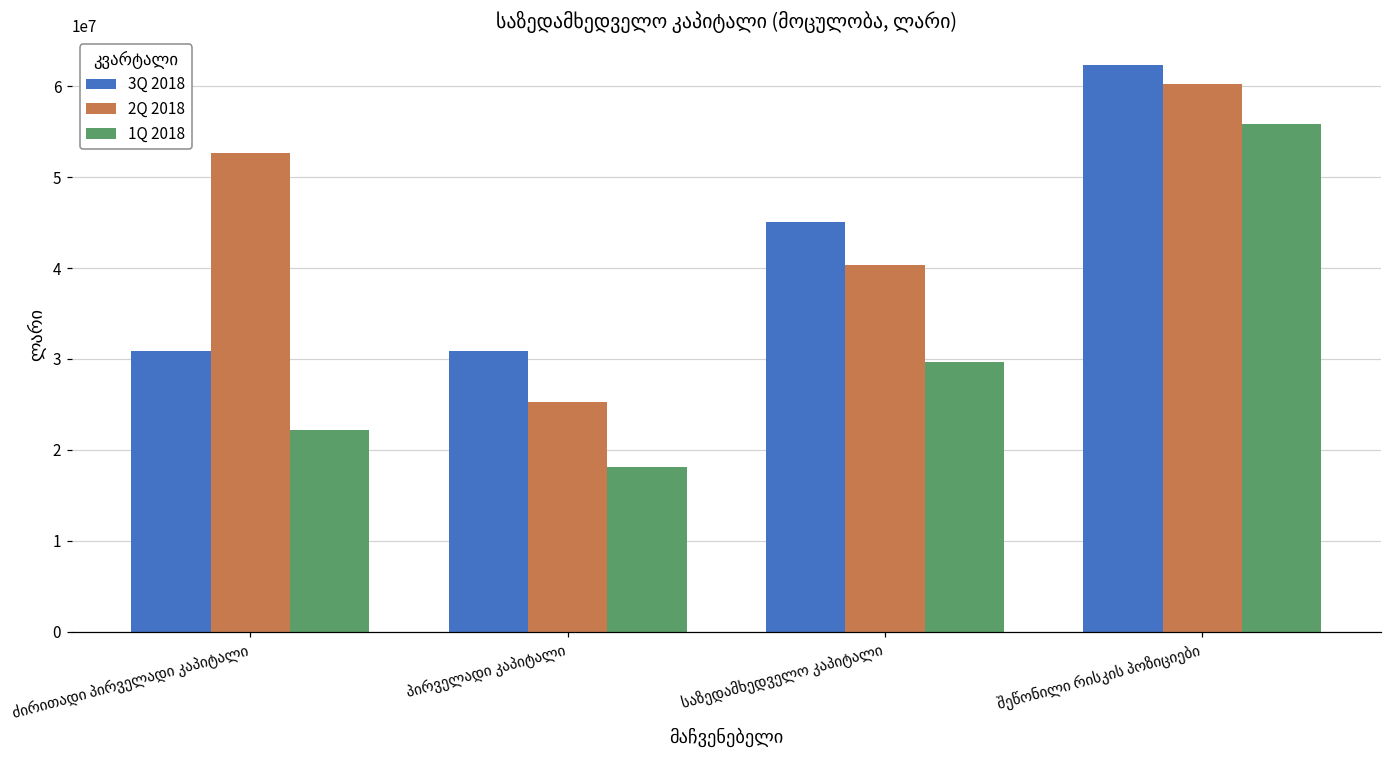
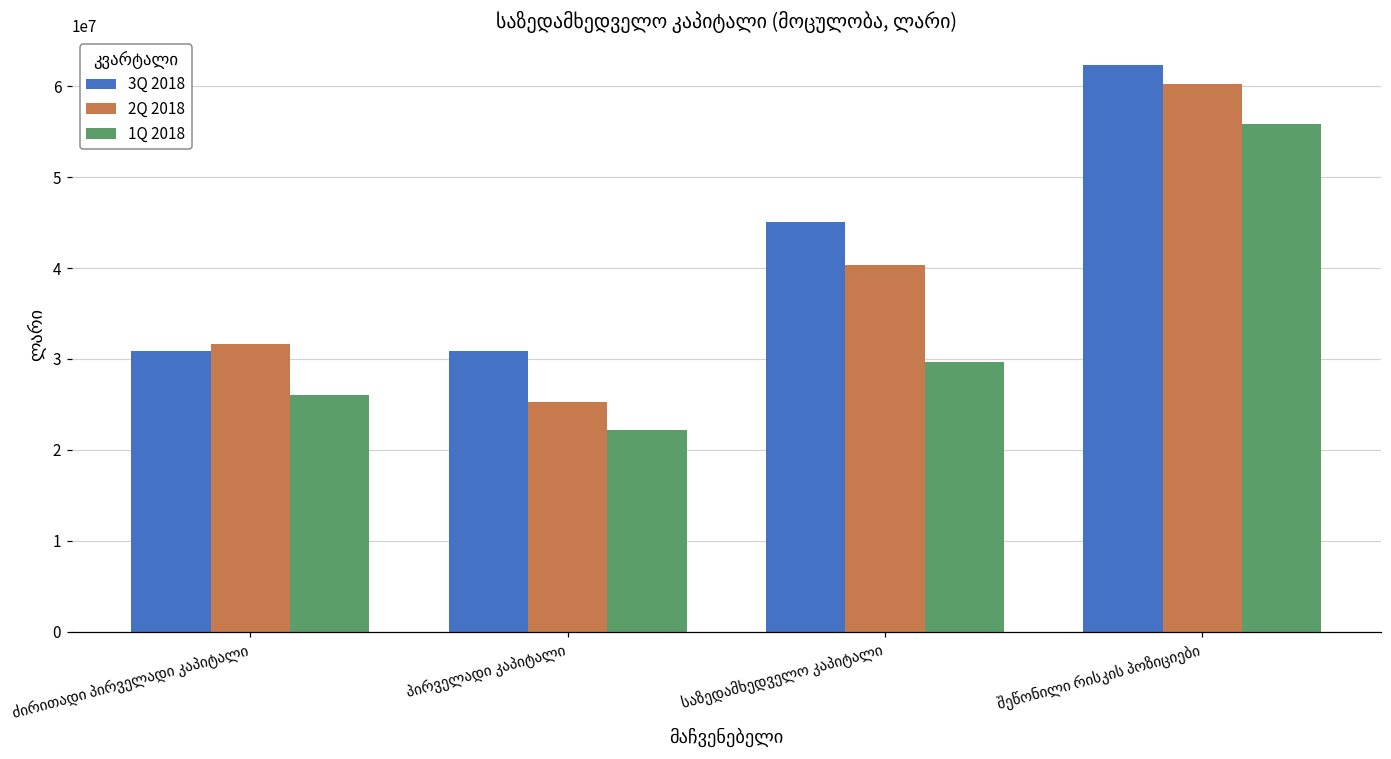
  {
    "3Q 2018": {
      "ძირითადი პირველადი კაპიტალი": 31000000,
      "პირველადი კაპიტალი": 31000000,
      "საზედამხედველო კაპიტალი": 45000000,
      "შეწონილი რისკის პოზიციები": 62000000
    },
    "2Q 2018": {
-     "ძირითადი პირველადი კაპიტალი": 53000000,
+     "ძირითადი პირველადი კაპიტალი": 32000000,
      "პირველადი კაპიტალი": 25000000,
      "საზედამხედველო კაპიტალი": 40000000,
      "შეწონილი რისკის პოზიციები": 60000000
    },
    "1Q 2018": {
-     "ძირითადი პირველადი კაპიტალი": 22000000,
-     "პირველადი კაპიტალი": 18000000,
+     "ძირითადი პირველადი კაპიტალი": 26000000,
+     "პირველადი კაპიტალი": 22000000,
      "საზედამხედველო კაპიტალი": 30000000,
      "შეწონილი რისკის პოზიციები": 56000000
    }
  }
